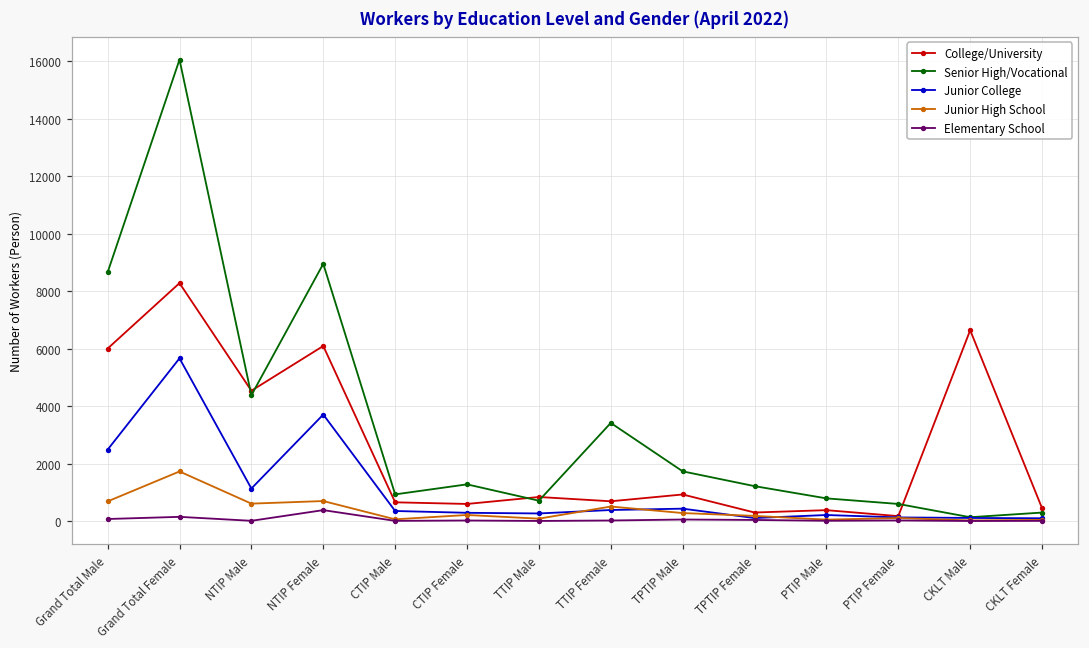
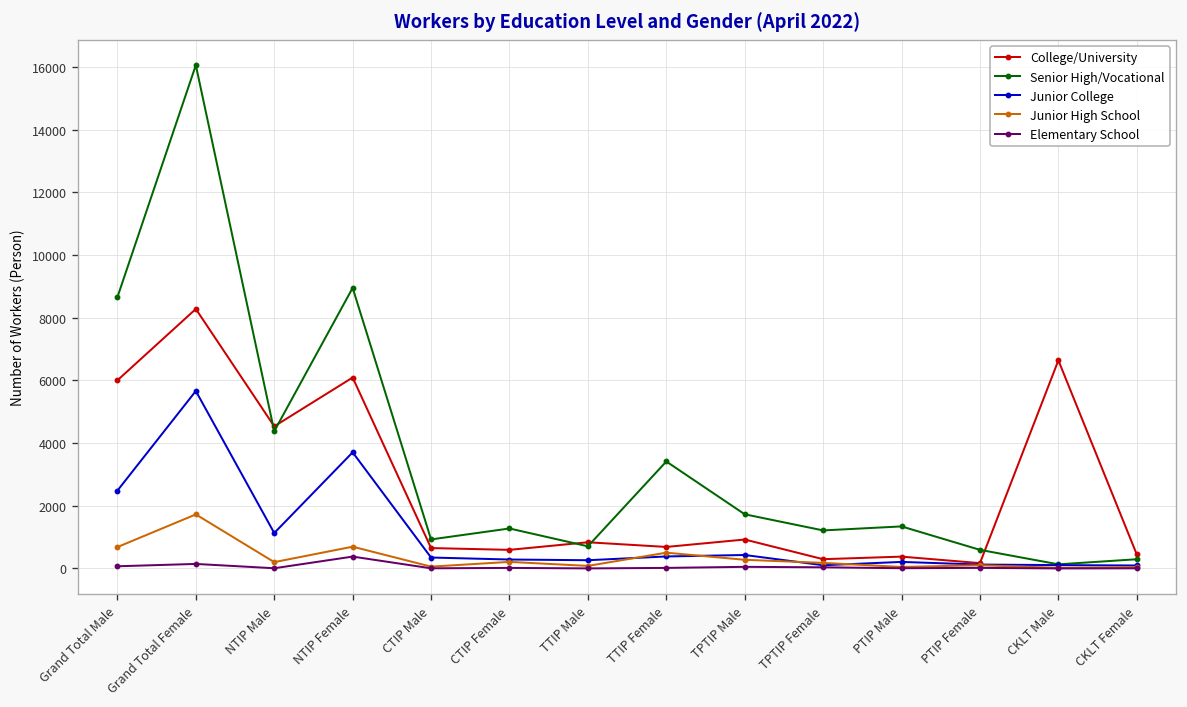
  {
    "College/University": {
      "Grand Total Male": 6000,
      "Grand Total Female": 8300,
      "NTIP Male": 4500,
      "NTIP Female": 6100,
      "CTIP Male": 700,
      "CTIP Female": 600,
      "TTIP Male": 800,
      "TTIP Female": 700,
      "TPTIP Male": 900,
      "TPTIP Female": 300,
      "PTIP Male": 400,
      "CKLT Male": 6600,
      "CKLT Female": 400
    },
    "Senior High/Vocational": {
      "Grand Total Male": 8700,
      "Grand Total Female": 16100,
      "NTIP Male": 4400,
      "NTIP Female": 9000,
      "CTIP Male": 900,
      "CTIP Female": 1300,
      "TTIP Male": 700,
      "TTIP Female": 3400,
      "TPTIP Male": 1700,
      "TPTIP Female": 1200,
-     "PTIP Male": 800,
+     "PTIP Male": 1300,
      "PTIP Female": 600,
      "CKLT Female": 300
    },
    "Junior College": {
      "Grand Total Male": 2500,
      "Grand Total Female": 5700,
      "NTIP Male": 1100,
      "NTIP Female": 3700,
      "CTIP Male": 300,
      "TTIP Male": 300,
      "TTIP Female": 400,
      "TPTIP Male": 400,
      "PTIP Male": 200
    },
    "Junior High School": {
      "Grand Total Male": 700,
      "Grand Total Female": 1700,
-     "NTIP Male": 600,
+     "NTIP Male": 200,
      "NTIP Female": 700,
      "TTIP Female": 500,
      "TPTIP Male": 300
    },
    "Elementary School": {
      "Grand Total Male": 100,
      "Grand Total Female": 100,
      "NTIP Male": 0,
      "NTIP Female": 400,
      "CTIP Female": 0,
      "TTIP Female": 0,
      "TPTIP Male": 100
    }
  }
